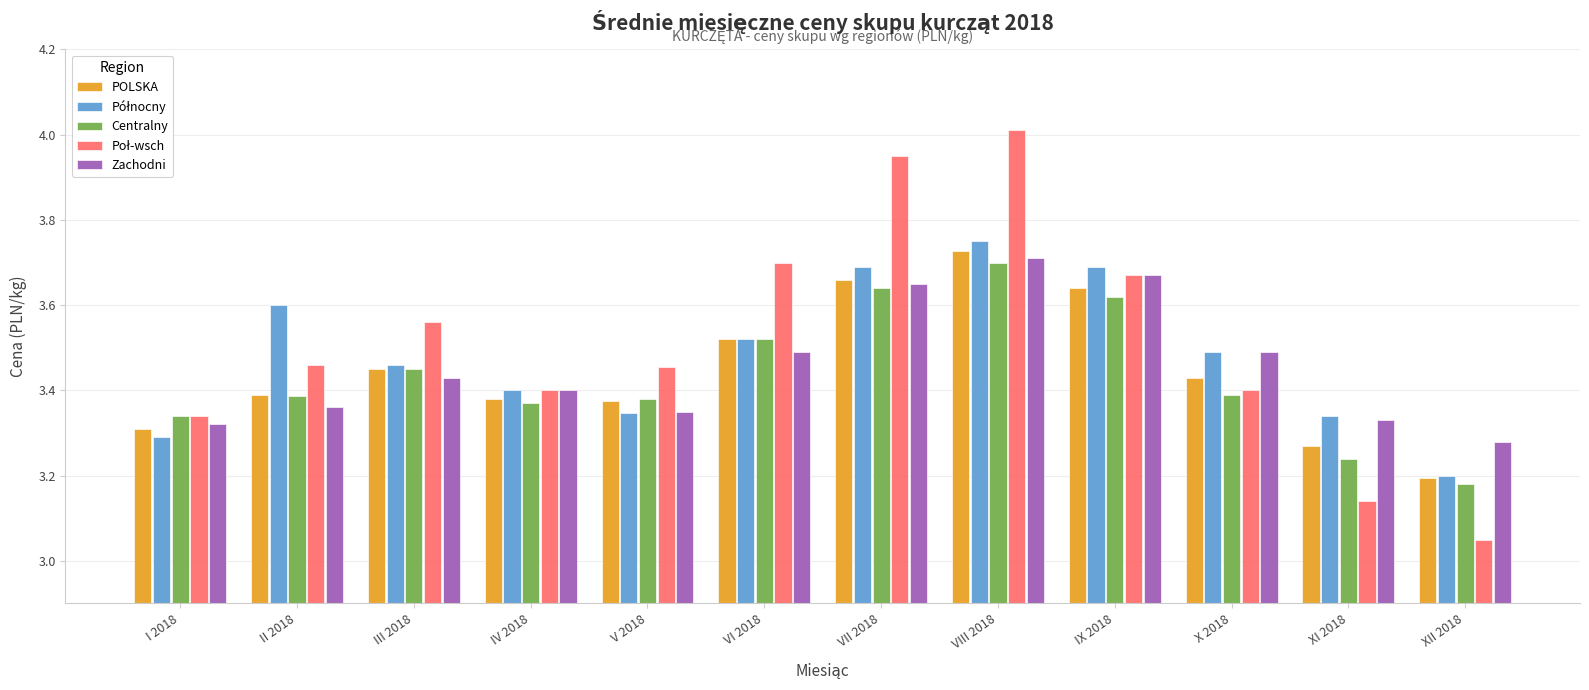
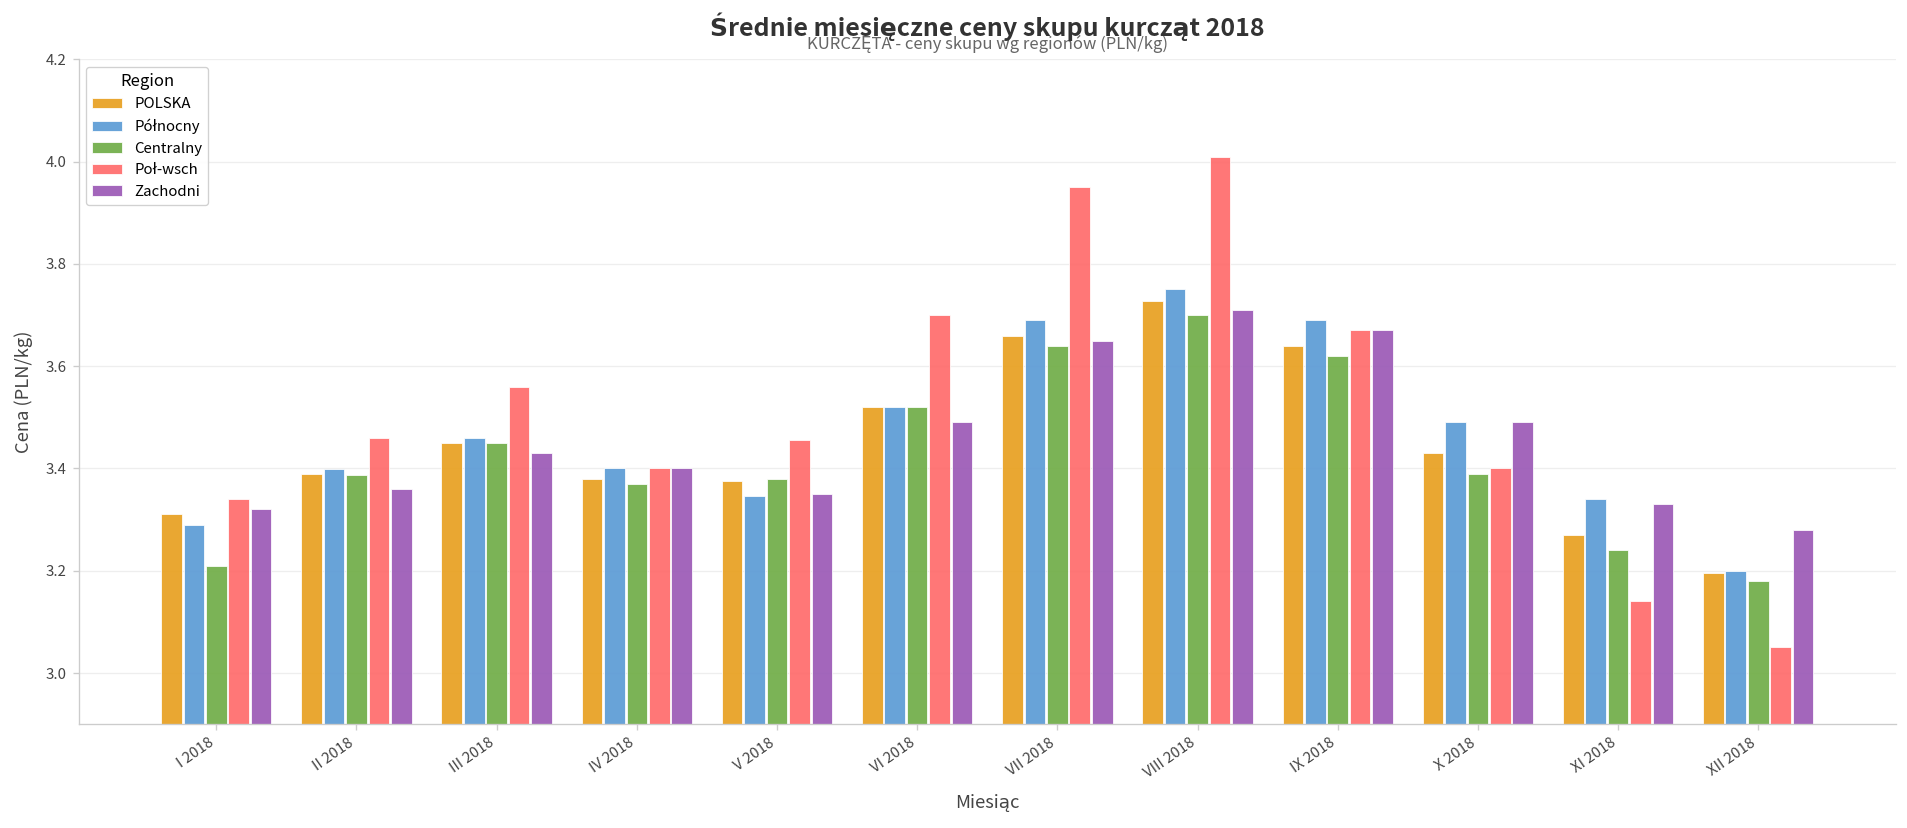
  {
    "POLSKA": {
      "I 2018": 3.31,
      "II 2018": 3.39,
      "III 2018": 3.45,
      "IV 2018": 3.38,
      "V 2018": 3.38,
      "VI 2018": 3.52,
      "VII 2018": 3.66,
      "VIII 2018": 3.73,
      "IX 2018": 3.64,
      "X 2018": 3.43,
      "XI 2018": 3.27,
      "XII 2018": 3.19
    },
    "Północny": {
      "I 2018": 3.29,
-     "II 2018": 3.60,
+     "II 2018": 3.40,
      "III 2018": 3.46,
      "IV 2018": 3.40,
      "V 2018": 3.35,
      "VI 2018": 3.52,
      "VII 2018": 3.69,
      "VIII 2018": 3.75,
      "IX 2018": 3.69,
      "X 2018": 3.49,
      "XI 2018": 3.34,
      "XII 2018": 3.20
    },
    "Centralny": {
-     "I 2018": 3.34,
+     "I 2018": 3.21,
      "II 2018": 3.39,
      "III 2018": 3.45,
      "IV 2018": 3.37,
      "V 2018": 3.38,
      "VI 2018": 3.52,
      "VII 2018": 3.64,
      "VIII 2018": 3.70,
      "IX 2018": 3.62,
      "X 2018": 3.39,
      "XI 2018": 3.24,
      "XII 2018": 3.18
    },
    "Poł-wsch": {
      "I 2018": 3.34,
      "II 2018": 3.46,
      "III 2018": 3.56,
      "IV 2018": 3.40,
      "V 2018": 3.46,
      "VI 2018": 3.70,
      "VII 2018": 3.95,
      "VIII 2018": 4.01,
      "IX 2018": 3.67,
      "X 2018": 3.40,
      "XI 2018": 3.14,
      "XII 2018": 3.05
    },
    "Zachodni": {
      "I 2018": 3.32,
      "II 2018": 3.36,
      "III 2018": 3.43,
      "IV 2018": 3.40,
      "V 2018": 3.35,
      "VI 2018": 3.49,
      "VII 2018": 3.65,
      "VIII 2018": 3.71,
      "IX 2018": 3.67,
      "X 2018": 3.49,
      "XI 2018": 3.33,
      "XII 2018": 3.28
    }
  }
